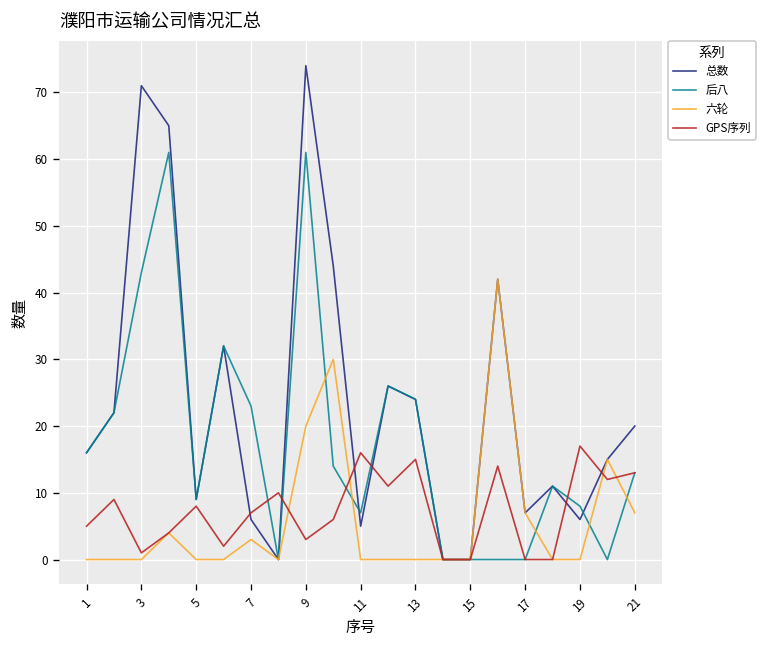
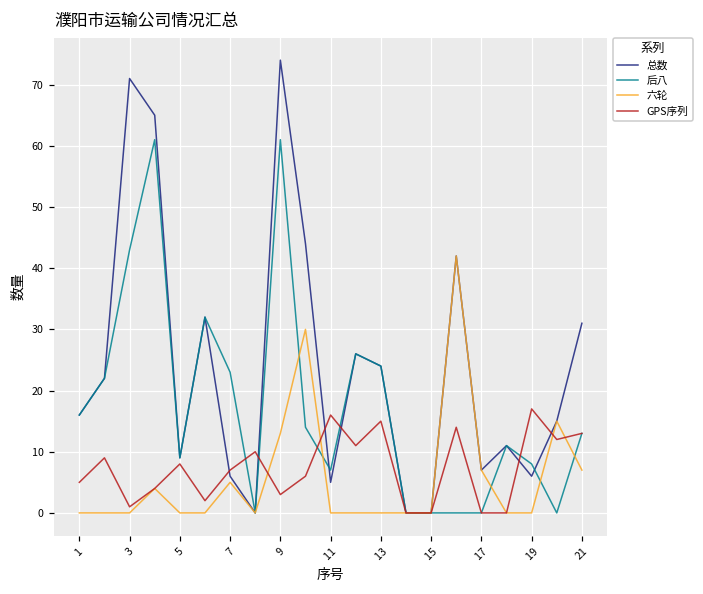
  {
    "总数": {
      "3": 71,
      "7": 6,
      "9": 74,
      "11": 5,
      "19": 6,
-     "21": 20
+     "21": 31
    },
    "后八": {
      "3": 43,
      "7": 23,
      "9": 61,
      "11": 7,
      "19": 8
    },
    "六轮": {
      "1": 0,
      "3": 0,
      "5": 0,
-     "7": 3,
-     "9": 20,
+     "7": 5,
+     "9": 13,
      "11": 0,
      "13": 0,
      "19": 0,
      "21": 7
    },
    "GPS序列": {
      "1": 5,
      "3": 1,
      "5": 8,
      "7": 7,
      "9": 3,
      "11": 16,
      "13": 15,
      "19": 17
    }
  }
